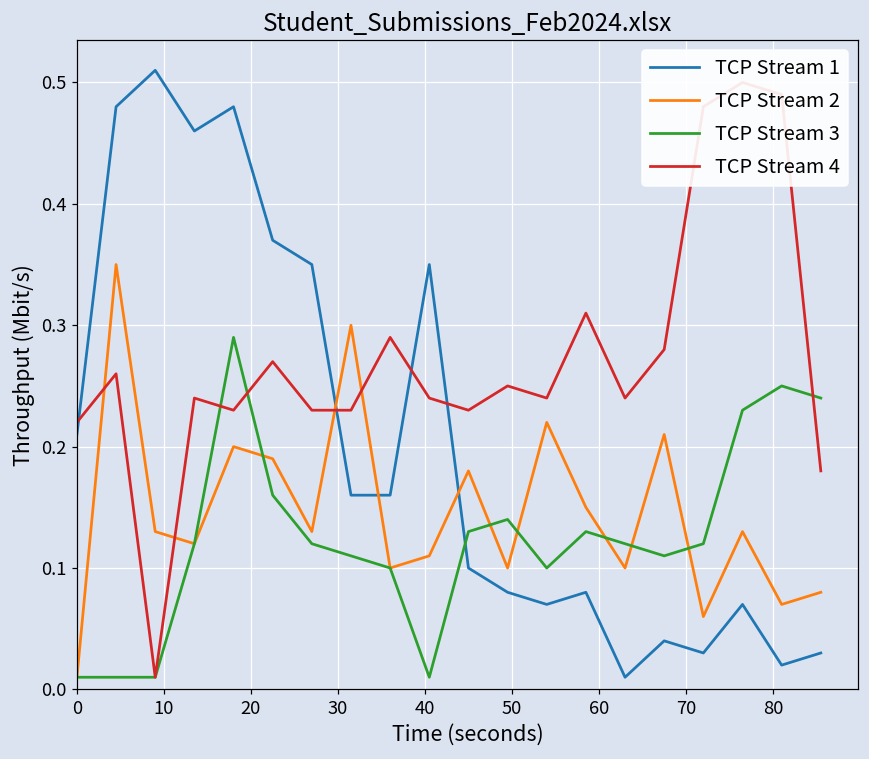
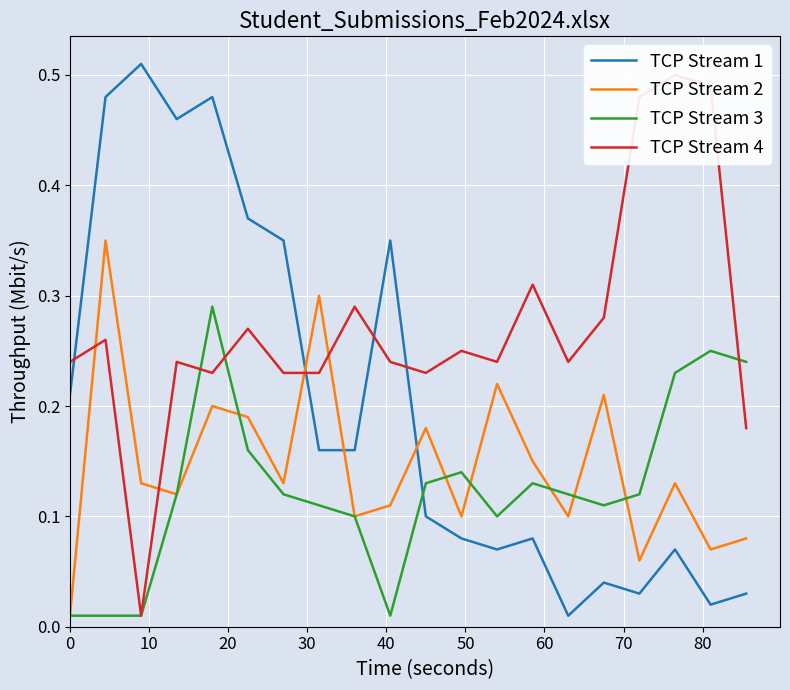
  {
    "TCP Stream 1": {
      "0": 0.21
    },
    "TCP Stream 4": {
-     "0": 0.22
+     "0": 0.24
    }
  }
